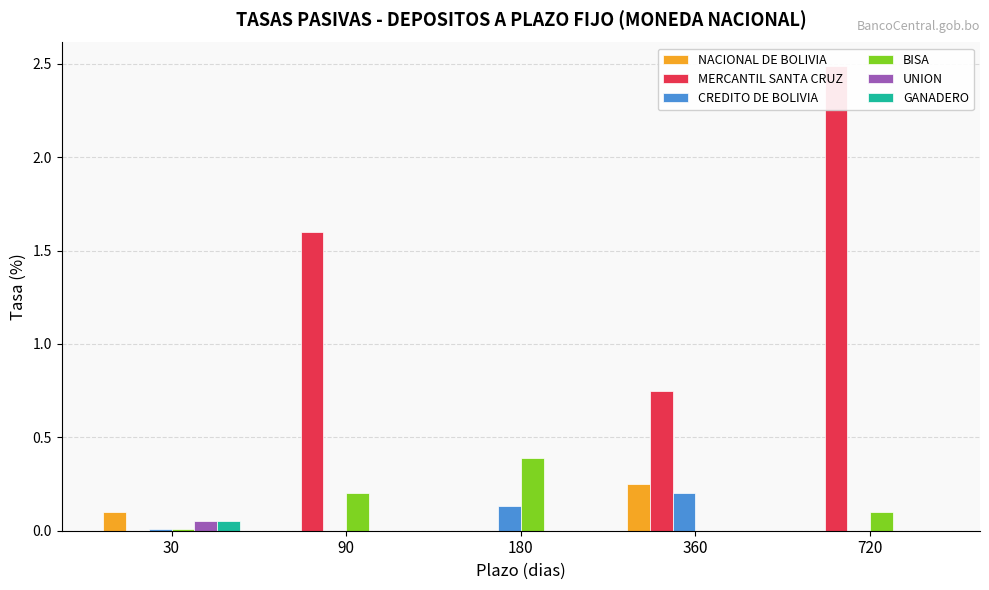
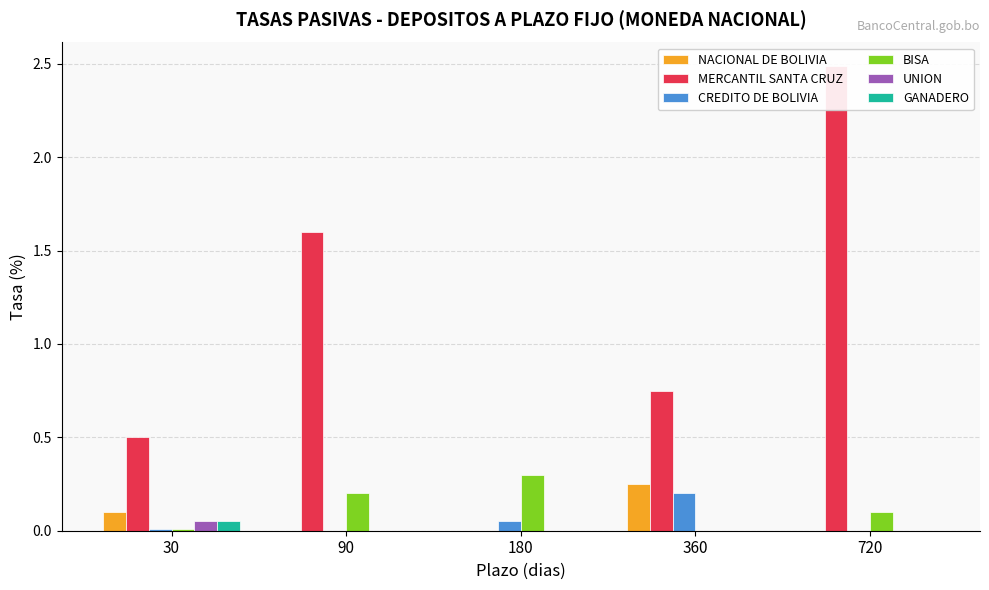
  {
    "NACIONAL DE BOLIVIA": {
      "30": 0.10,
      "90": 0.00,
      "180": 0.00,
      "360": 0.25,
      "720": 0.00
    },
    "MERCANTIL SANTA CRUZ": {
-     "30": 0.0,
+     "30": 0.5,
      "90": 1.6,
      "180": 0.0,
      "360": 0.75
    },
    "CREDITO DE BOLIVIA": {
      "90": 0.00,
-     "180": 0.13,
+     "180": 0.05,
      "360": 0.20,
      "720": 0.00
    },
    "BISA": {
      "90": 0.20,
-     "180": 0.39,
+     "180": 0.30,
      "360": 0.00,
      "720": 0.10
    },
    "UNION": {
      "30": 0.05,
      "90": 0.00,
      "180": 0.00,
      "360": 0.00,
      "720": 0.00
    },
    "GANADERO": {
      "30": 0.05,
      "90": 0.00,
      "180": 0.00,
      "360": 0.00,
      "720": 0.00
    }
  }
